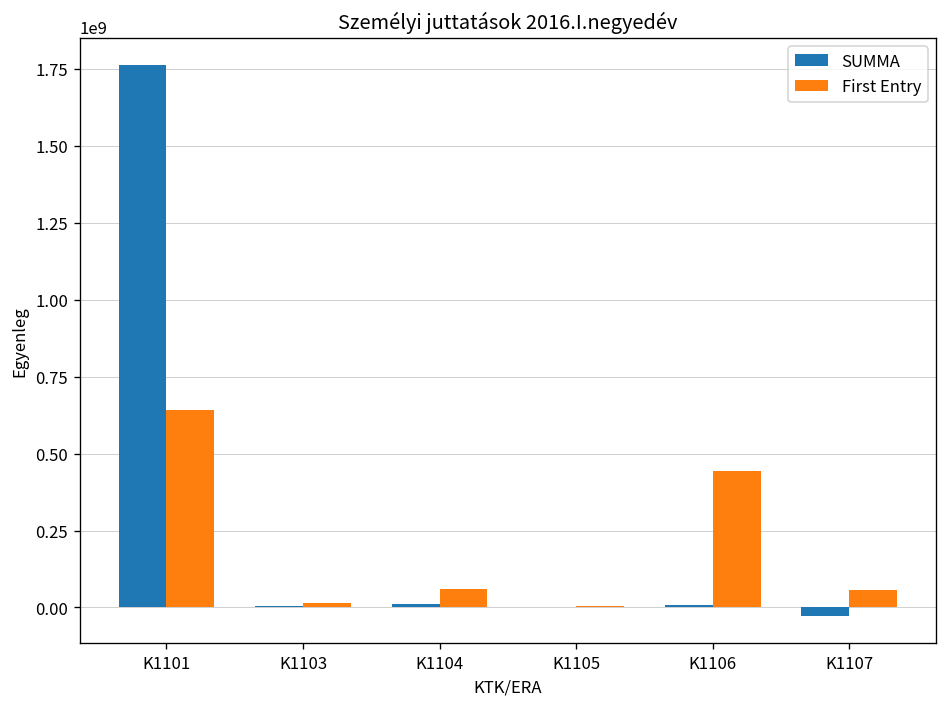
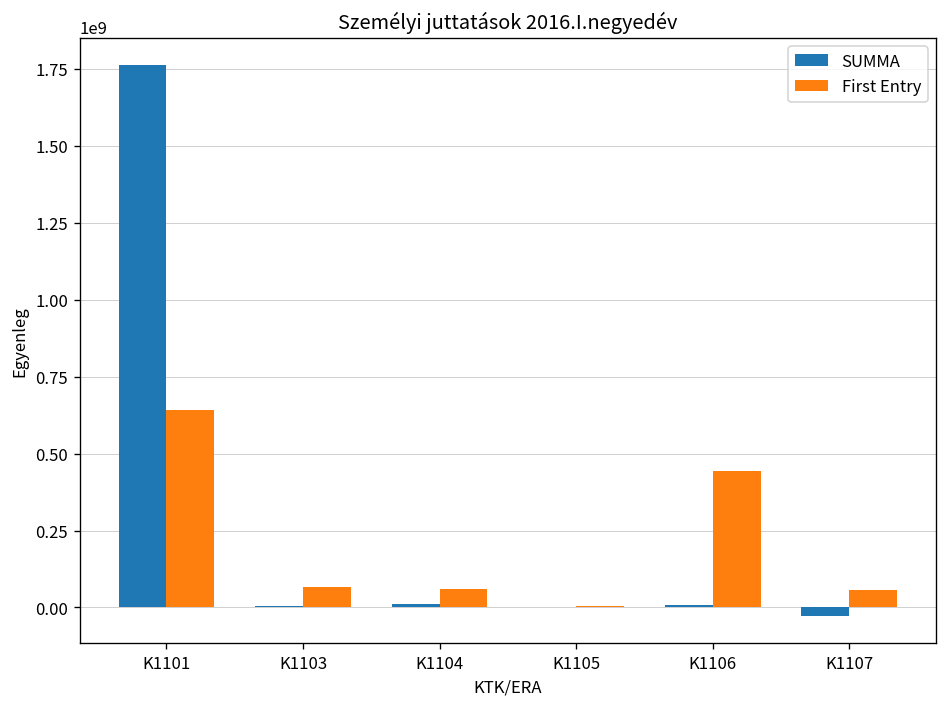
  {
    "SUMMA": {
      "K1101": 1760000000,
      "K1104": 10000000,
      "K1107": -30000000
    },
    "First Entry": {
      "K1101": 640000000,
-     "K1103": 10000000,
+     "K1103": 70000000,
      "K1104": 60000000,
      "K1106": 440000000,
      "K1107": 60000000
    }
  }
